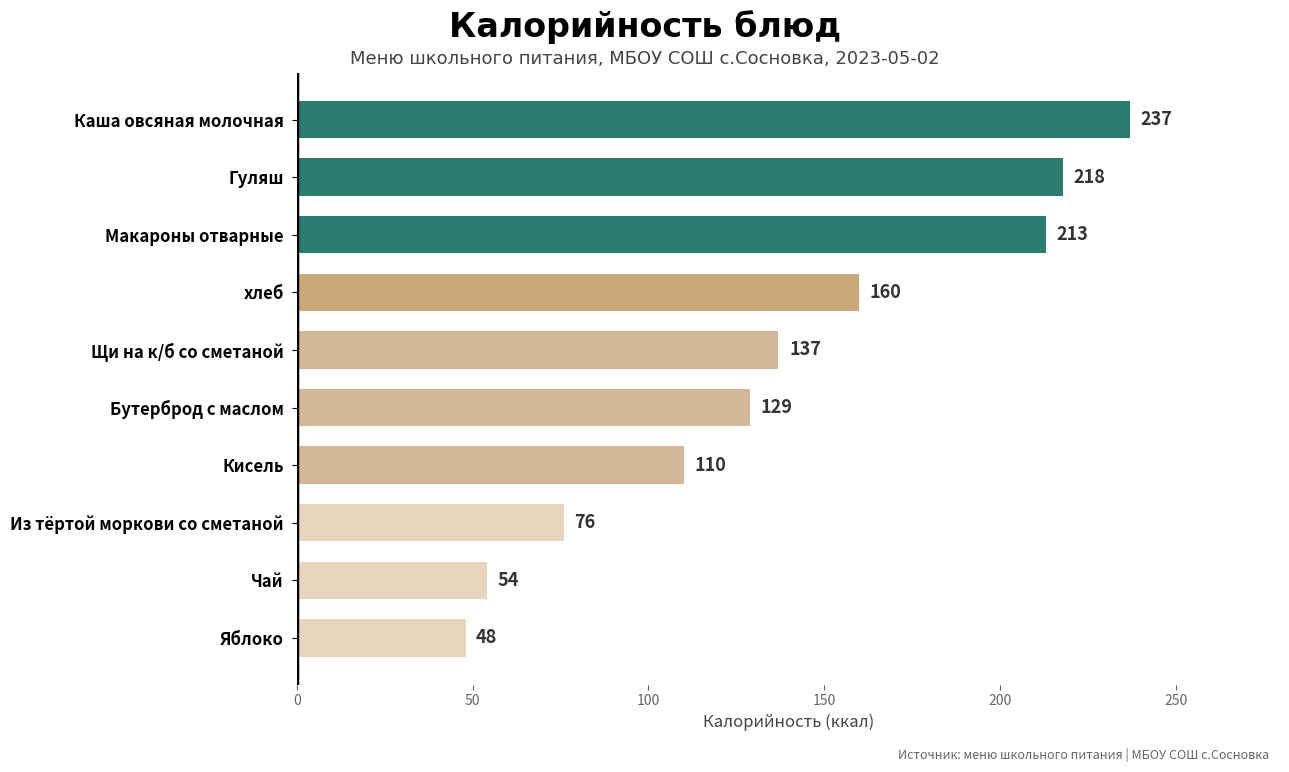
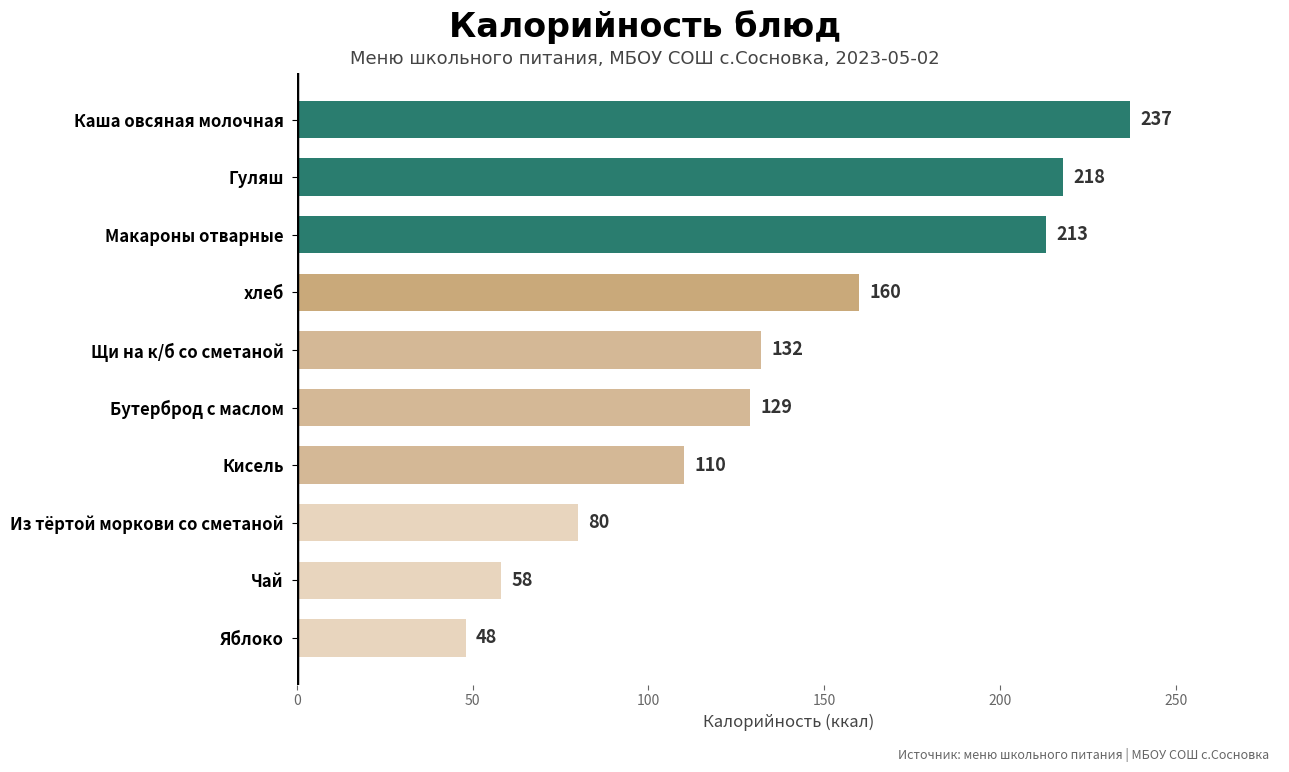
  {
    "Каша овсяная молочная": 237,
    "Гуляш": 218,
    "Макароны отварные": 213,
    "хлеб": 160,
-   "Щи на к/б со сметаной": 137,
+   "Щи на к/б со сметаной": 132,
    "Бутерброд с маслом": 129,
    "Кисель": 110,
-   "Из тёртой моркови со сметаной": 76,
-   "Чай": 54,
+   "Из тёртой моркови со сметаной": 80,
+   "Чай": 58,
    "Яблоко": 48
  }
